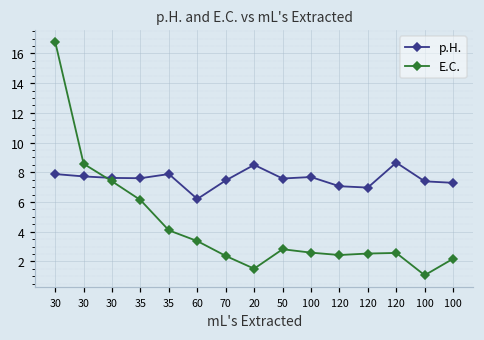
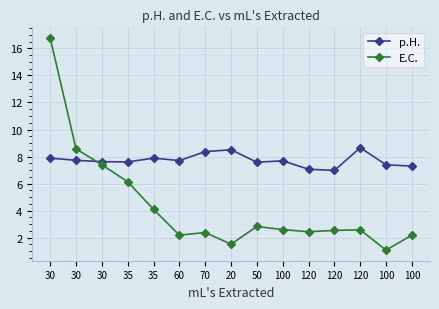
  {
    "p.H.": {
-     "60": 6.2,
-     "70": 7.5,
+     "60": 7.7,
+     "70": 8.4,
      "20": 8.5,
      "50": 7.6
    },
    "E.C.": {
-     "60": 3.4,
+     "60": 2.2,
      "70": 2.4,
      "20": 1.5,
      "50": 2.8
    }
  }
